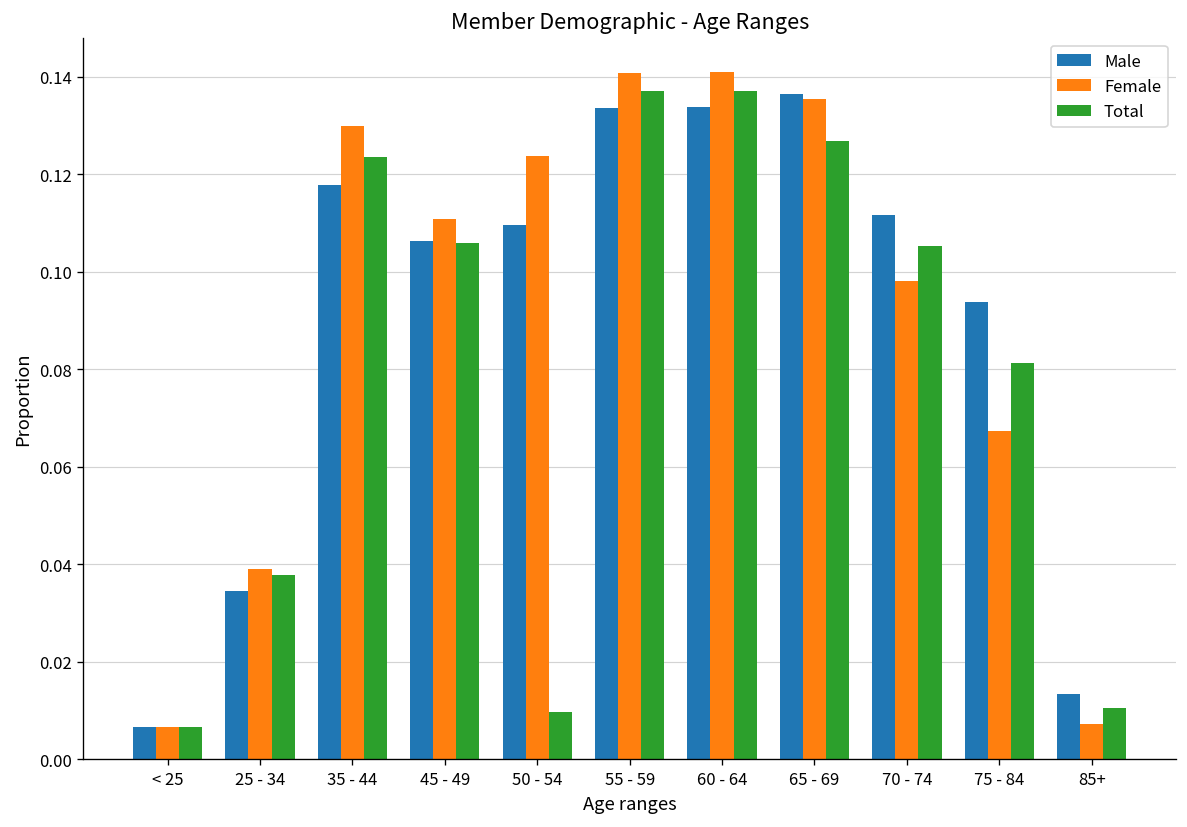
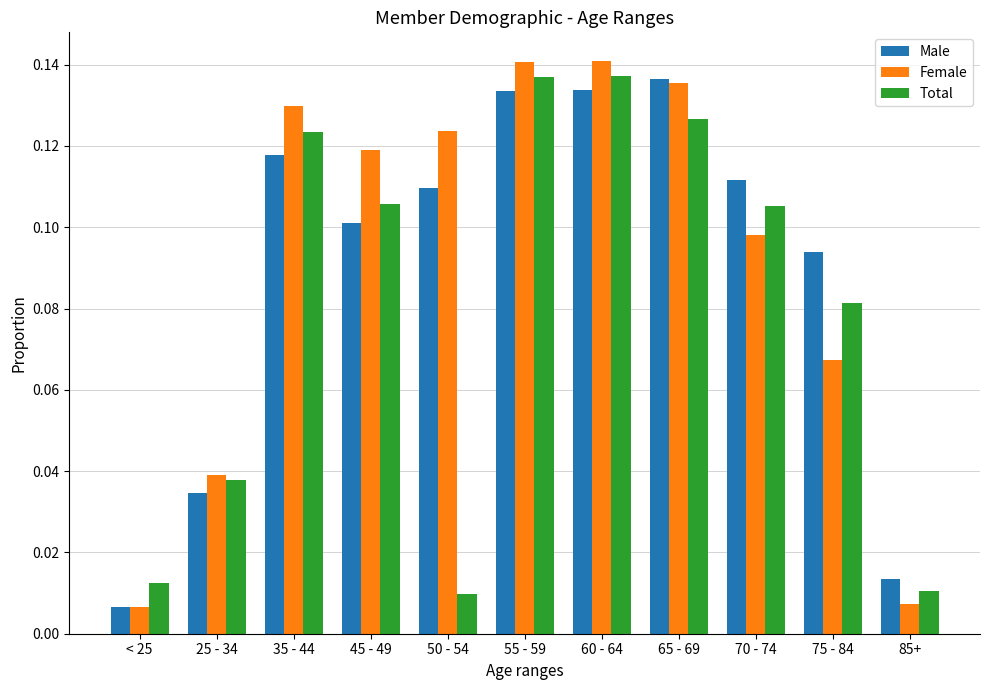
  {
    "Male": {
      "< 25": 0.007,
      "25 - 34": 0.035,
      "35 - 44": 0.118,
-     "45 - 49": 0.106,
+     "45 - 49": 0.101,
      "50 - 54": 0.110,
      "55 - 59": 0.134,
      "60 - 64": 0.134,
      "65 - 69": 0.136,
      "70 - 74": 0.112,
      "75 - 84": 0.094,
      "85+": 0.014
    },
    "Female": {
      "< 25": 0.007,
      "25 - 34": 0.039,
      "35 - 44": 0.130,
-     "45 - 49": 0.111,
+     "45 - 49": 0.119,
      "50 - 54": 0.124,
      "55 - 59": 0.141,
      "60 - 64": 0.141,
      "65 - 69": 0.135,
      "70 - 74": 0.098,
      "75 - 84": 0.067,
      "85+": 0.007
    },
    "Total": {
-     "< 25": 0.007,
+     "< 25": 0.012,
      "25 - 34": 0.038,
      "35 - 44": 0.124,
      "45 - 49": 0.106,
      "50 - 54": 0.010,
      "55 - 59": 0.137,
      "60 - 64": 0.137,
      "65 - 69": 0.127,
      "70 - 74": 0.105,
      "75 - 84": 0.081,
      "85+": 0.011
    }
  }
